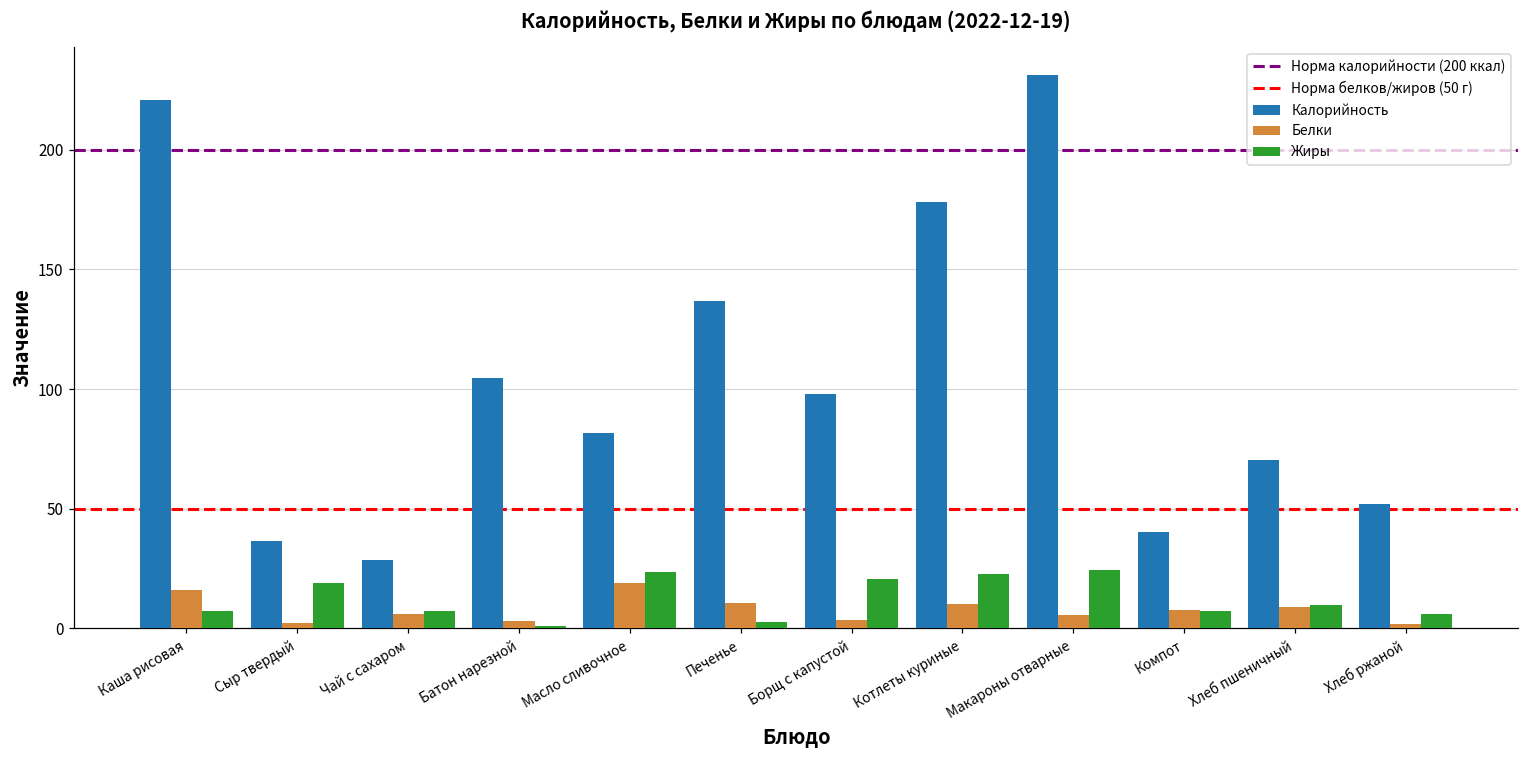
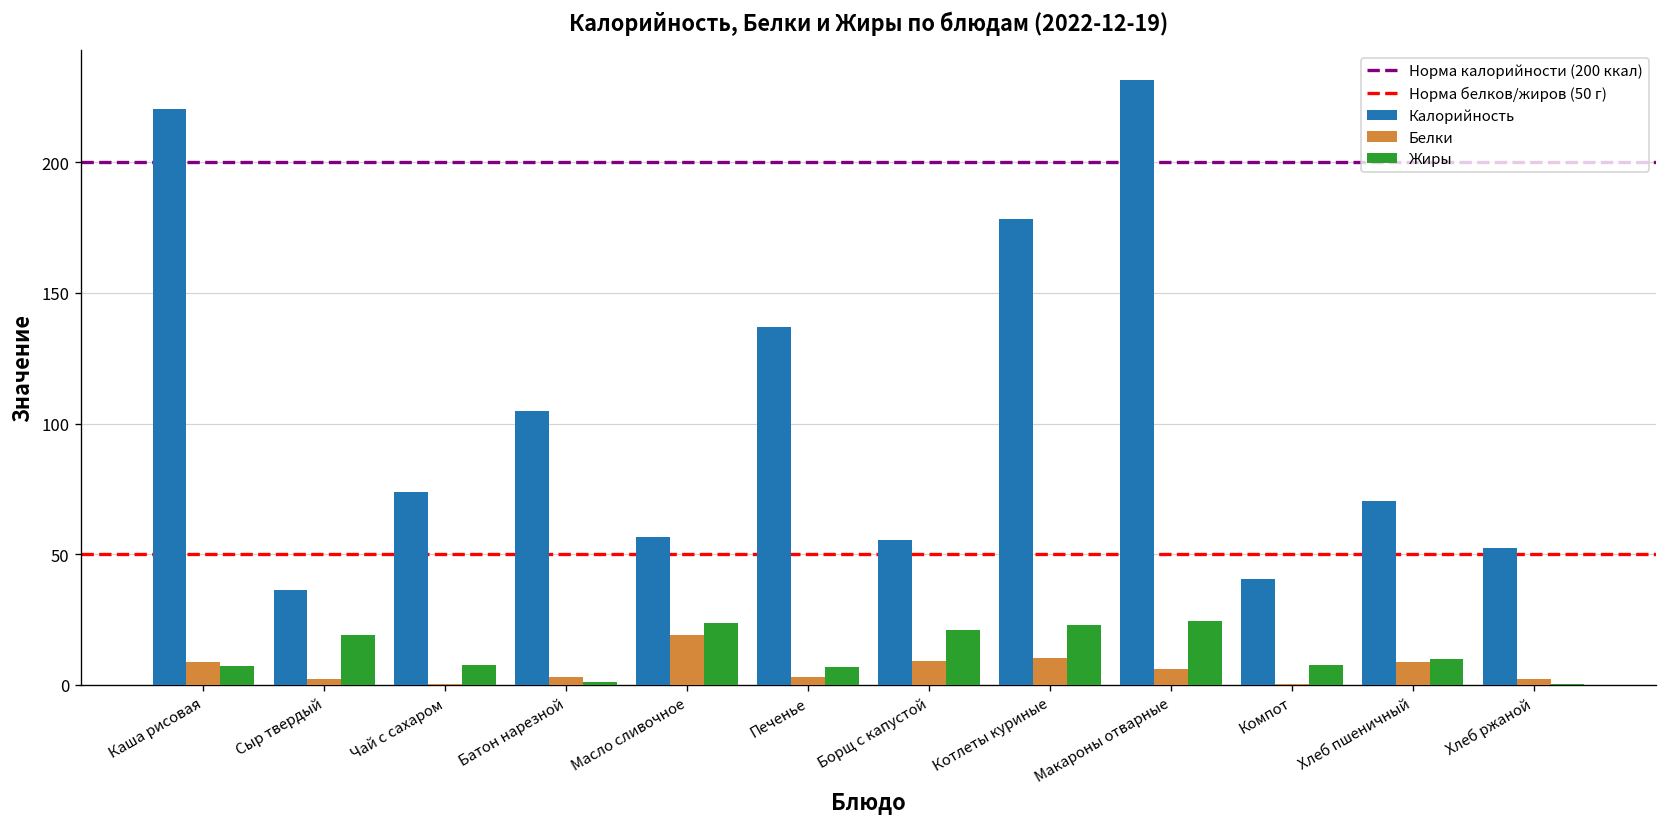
  {
    "Калорийность": {
      "Каша рисовая": 221,
      "Сыр твердый": 36,
-     "Чай с сахаром": 28,
+     "Чай с сахаром": 74,
      "Батон нарезной": 105,
-     "Масло сливочное": 82,
+     "Масло сливочное": 57,
      "Печенье": 137,
-     "Борщ с капустой": 98,
+     "Борщ с капустой": 55,
      "Котлеты куриные": 178,
      "Макароны отварные": 231,
      "Компот": 40,
      "Хлеб пшеничный": 71,
      "Хлеб ржаной": 52
    },
    "Белки": {
-     "Каша рисовая": 16,
+     "Каша рисовая": 9,
      "Сыр твердый": 2,
-     "Чай с сахаром": 6,
+     "Чай с сахаром": 0,
      "Батон нарезной": 3,
      "Масло сливочное": 19,
-     "Печенье": 11,
-     "Борщ с капустой": 4,
+     "Печенье": 3,
+     "Борщ с капустой": 9,
      "Котлеты куриные": 10,
      "Макароны отварные": 6,
-     "Компот": 8,
+     "Компот": 0,
      "Хлеб пшеничный": 9,
      "Хлеб ржаной": 2
    },
    "Жиры": {
      "Каша рисовая": 7,
      "Сыр твердый": 19,
      "Чай с сахаром": 7,
      "Батон нарезной": 1,
      "Масло сливочное": 24,
-     "Печенье": 3,
+     "Печенье": 7,
      "Борщ с капустой": 21,
      "Котлеты куриные": 23,
      "Макароны отварные": 24,
      "Компот": 8,
      "Хлеб пшеничный": 10,
-     "Хлеб ржаной": 6
+     "Хлеб ржаной": 0
    }
  }
